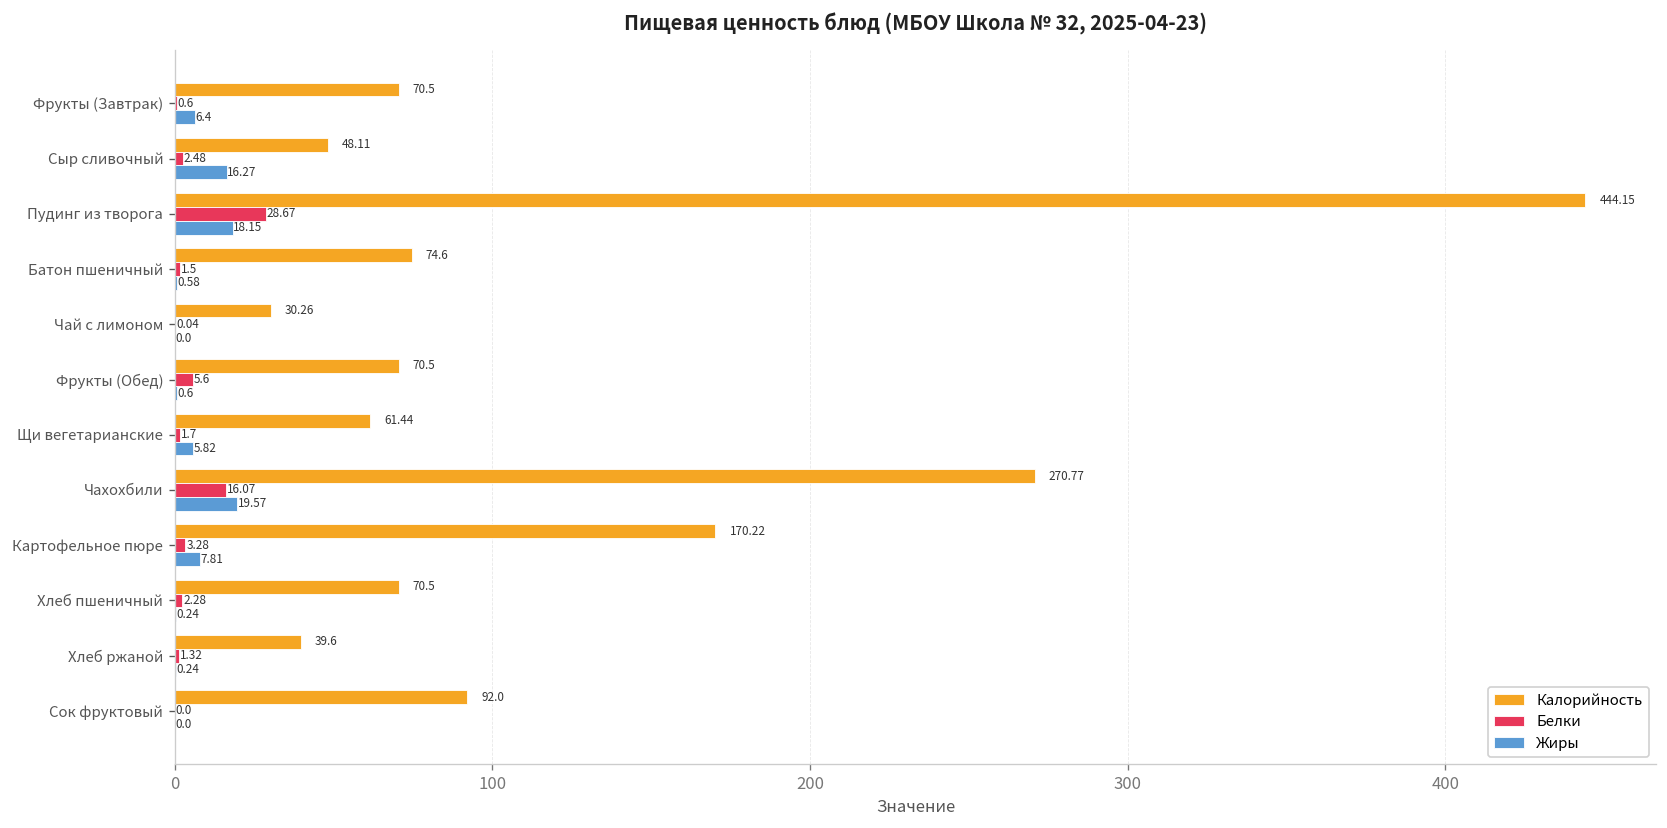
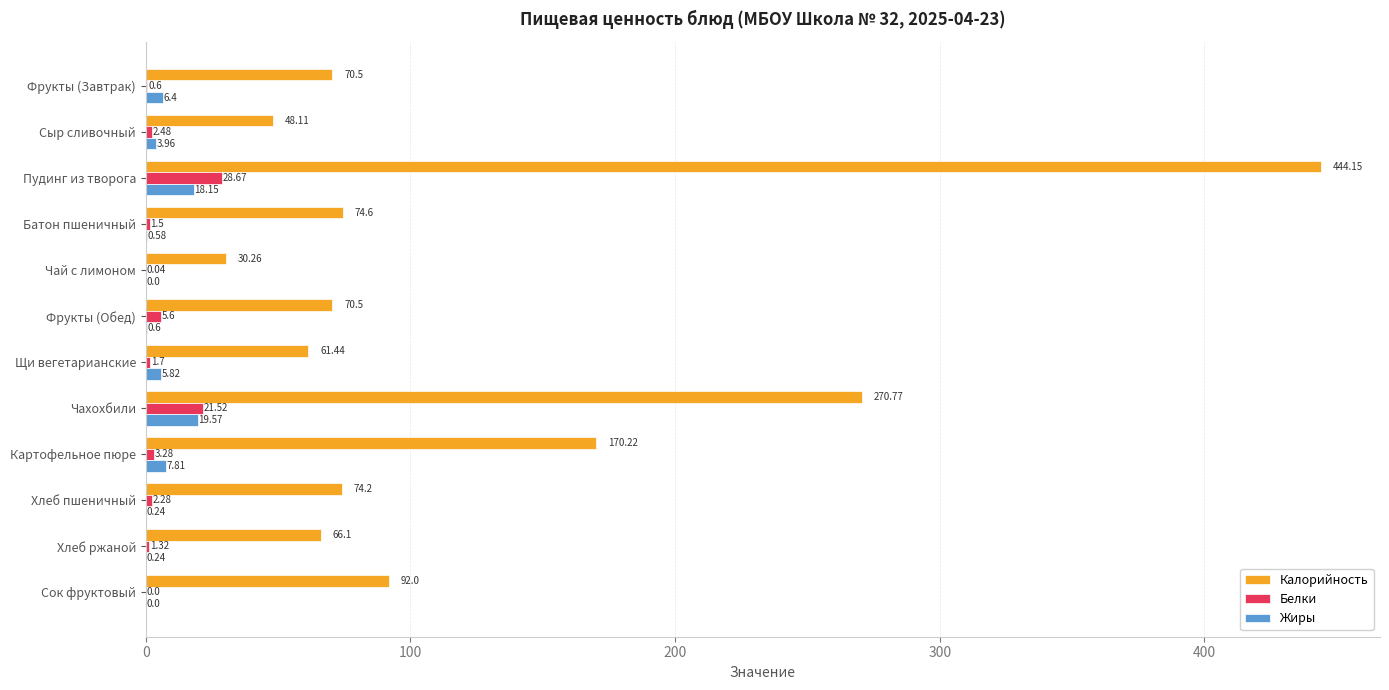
  {
    "Калорийность": {
      "Фрукты (Завтрак)": 70.5,
      "Сыр сливочный": 48.11,
      "Пудинг из творога": 444.15,
      "Батон пшеничный": 74.6,
      "Чай с лимоном": 30.26,
      "Фрукты (Обед)": 70.5,
      "Щи вегетарианские": 61.44,
      "Чахохбили": 270.77,
      "Картофельное пюре": 170.22,
-     "Хлеб пшеничный": 70.5,
-     "Хлеб ржаной": 39.6,
+     "Хлеб пшеничный": 74.2,
+     "Хлеб ржаной": 66.1,
      "Сок фруктовый": 92.0
    },
    "Белки": {
      "Фрукты (Завтрак)": 0.6,
      "Сыр сливочный": 2.48,
      "Пудинг из творога": 28.67,
      "Батон пшеничный": 1.5,
      "Чай с лимоном": 0.04,
      "Фрукты (Обед)": 5.6,
      "Щи вегетарианские": 1.7,
-     "Чахохбили": 16.07,
+     "Чахохбили": 21.52,
      "Картофельное пюре": 3.28,
      "Хлеб пшеничный": 2.28,
      "Хлеб ржаной": 1.32,
      "Сок фруктовый": 0.0
    },
    "Жиры": {
      "Фрукты (Завтрак)": 6.4,
-     "Сыр сливочный": 16.27,
+     "Сыр сливочный": 3.96,
      "Пудинг из творога": 18.15,
      "Батон пшеничный": 0.58,
      "Чай с лимоном": 0.0,
      "Фрукты (Обед)": 0.6,
      "Щи вегетарианские": 5.82,
      "Чахохбили": 19.57,
      "Картофельное пюре": 7.81,
      "Хлеб пшеничный": 0.24,
      "Хлеб ржаной": 0.24,
      "Сок фруктовый": 0.0
    }
  }
